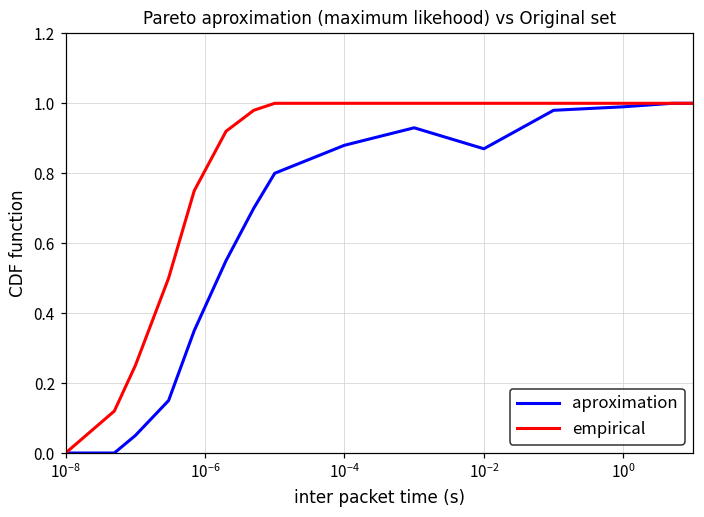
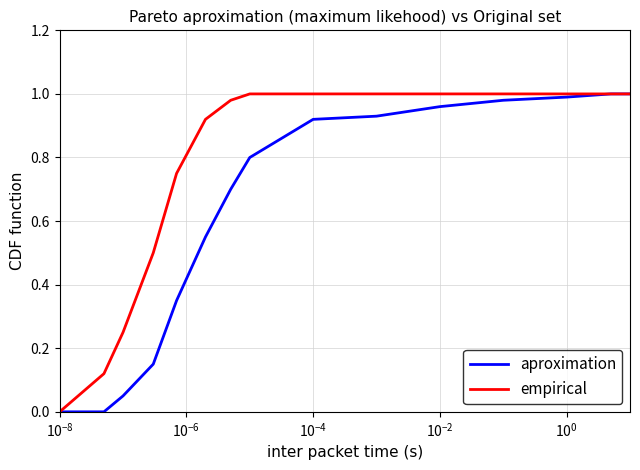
  {
    "aproximation": {
-     "10^-4": 0.88,
-     "10^-2": 0.87,
+     "10^-4": 0.92,
+     "10^-2": 0.96,
      "10^0": 0.99
    },
    "empirical": {
      "10^-4": 1.00,
      "10^-2": 1.00,
      "10^0": 1.00
    }
  }
